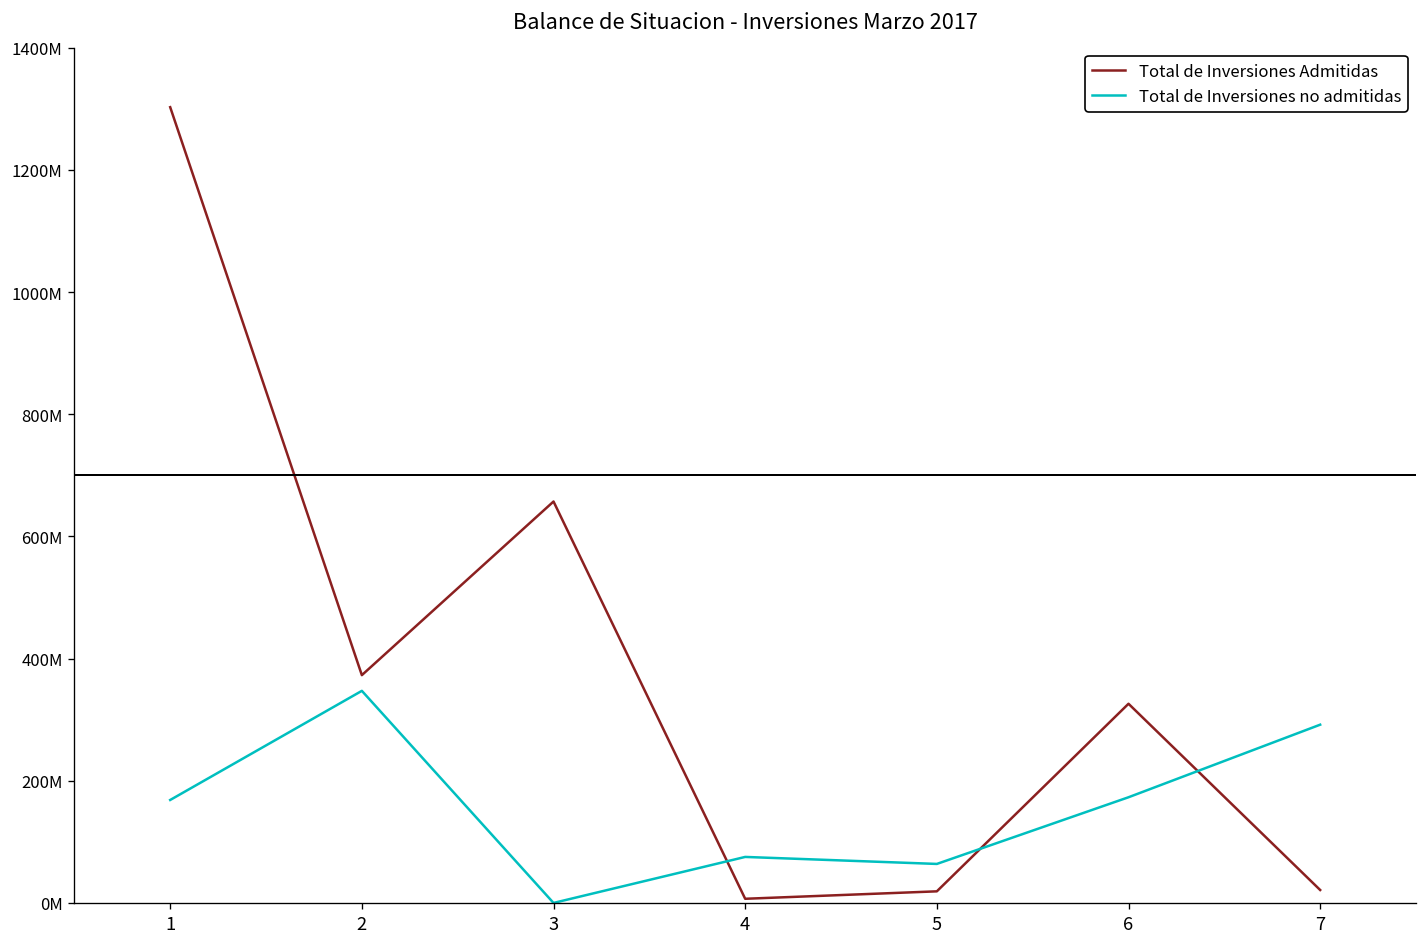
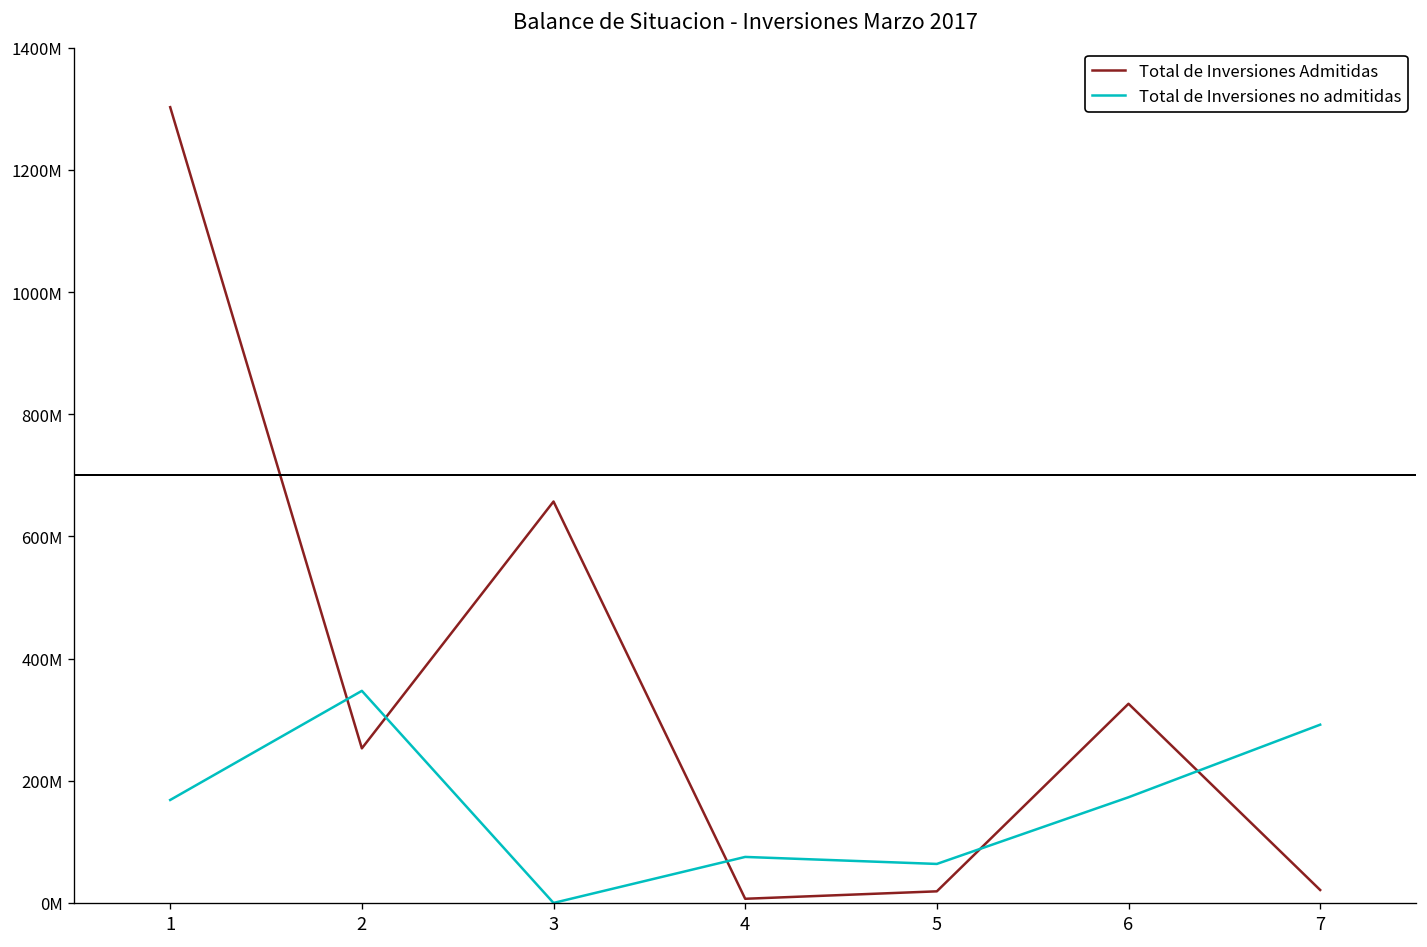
  {
    "Total de Inversiones Admitidas": {
      "1": 1300000000,
-     "2": 370000000,
+     "2": 250000000,
      "3": 660000000,
      "4": 10000000,
      "5": 20000000,
      "6": 330000000,
      "7": 20000000
    },
    "Total de Inversiones no admitidas": {
      "1": 170000000,
      "2": 350000000,
      "3": 0,
      "4": 80000000,
      "5": 60000000,
      "6": 170000000,
      "7": 290000000
    }
  }
